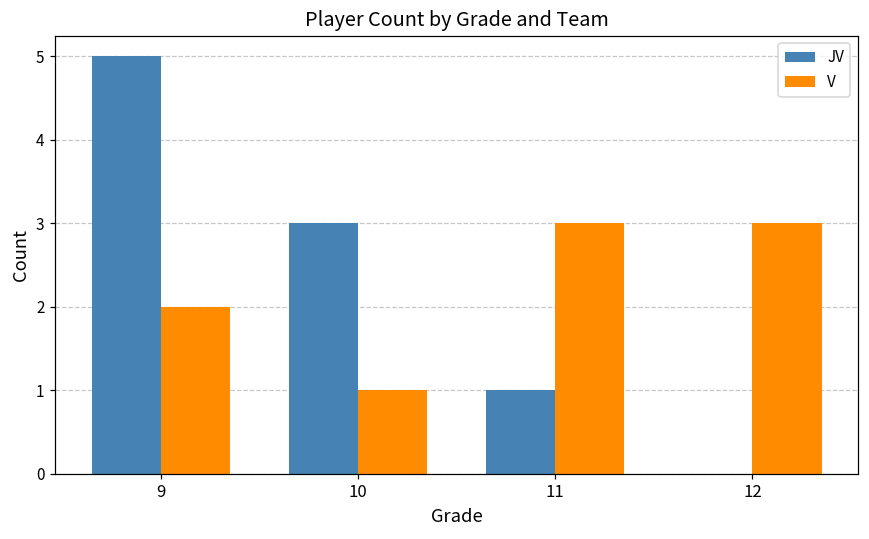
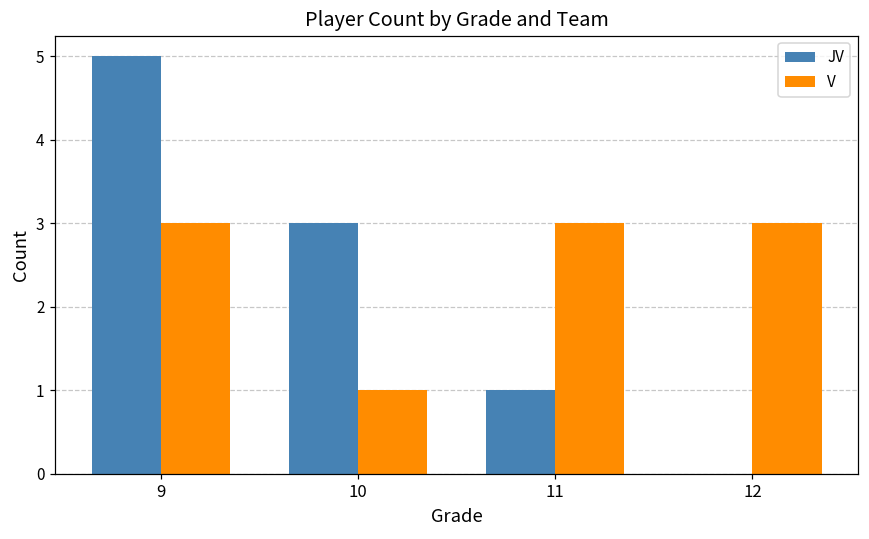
  {
    "JV": {
      "9": 5,
      "10": 3,
      "11": 1,
      "12": 0
    },
    "V": {
-     "9": 2,
+     "9": 3,
      "10": 1,
      "11": 3,
      "12": 3
    }
  }
